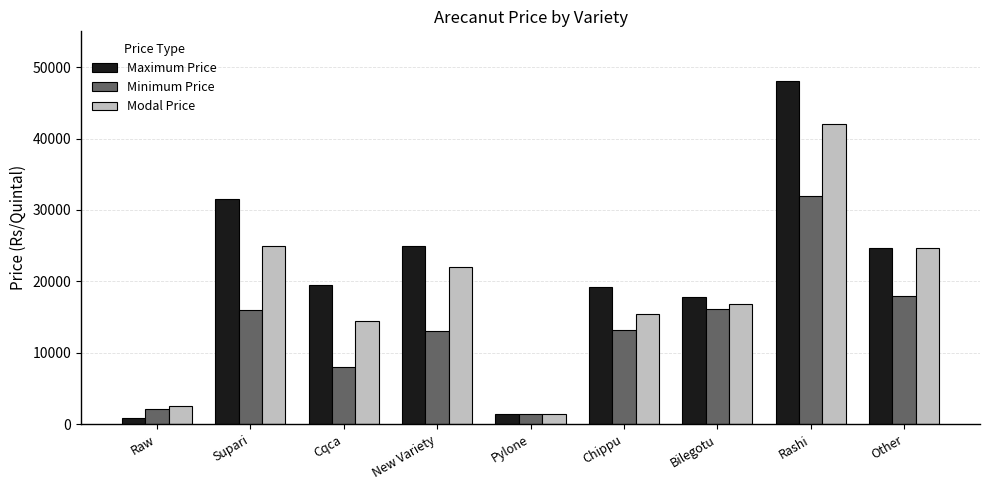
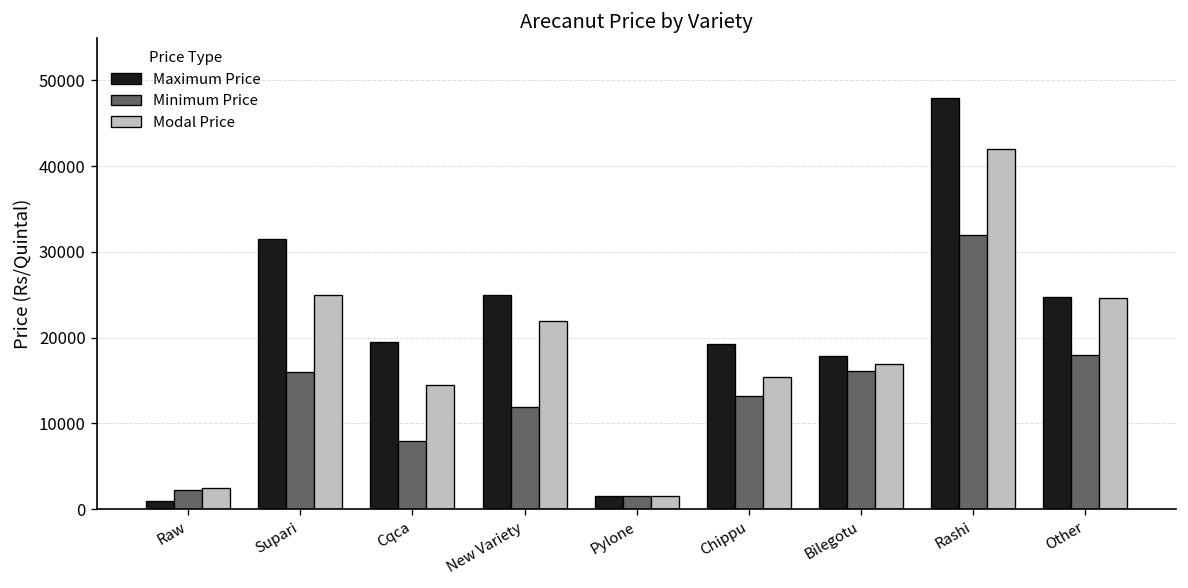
  {
    "Maximum Price": {
      "Raw": 1000,
      "Supari": 32000,
      "Cqca": 20000,
      "New Variety": 25000,
      "Pylone": 2000,
      "Chippu": 19000,
      "Bilegotu": 18000,
      "Rashi": 48000,
      "Other": 25000
    },
    "Minimum Price": {
      "Raw": 2000,
      "Supari": 16000,
      "Cqca": 8000,
-     "New Variety": 13000,
+     "New Variety": 12000,
      "Pylone": 2000,
      "Chippu": 13000,
      "Bilegotu": 16000,
      "Rashi": 32000,
      "Other": 18000
    },
    "Modal Price": {
      "Raw": 3000,
      "Supari": 25000,
      "Cqca": 15000,
      "New Variety": 22000,
      "Pylone": 2000,
      "Chippu": 15000,
      "Bilegotu": 17000,
      "Rashi": 42000,
      "Other": 25000
    }
  }
